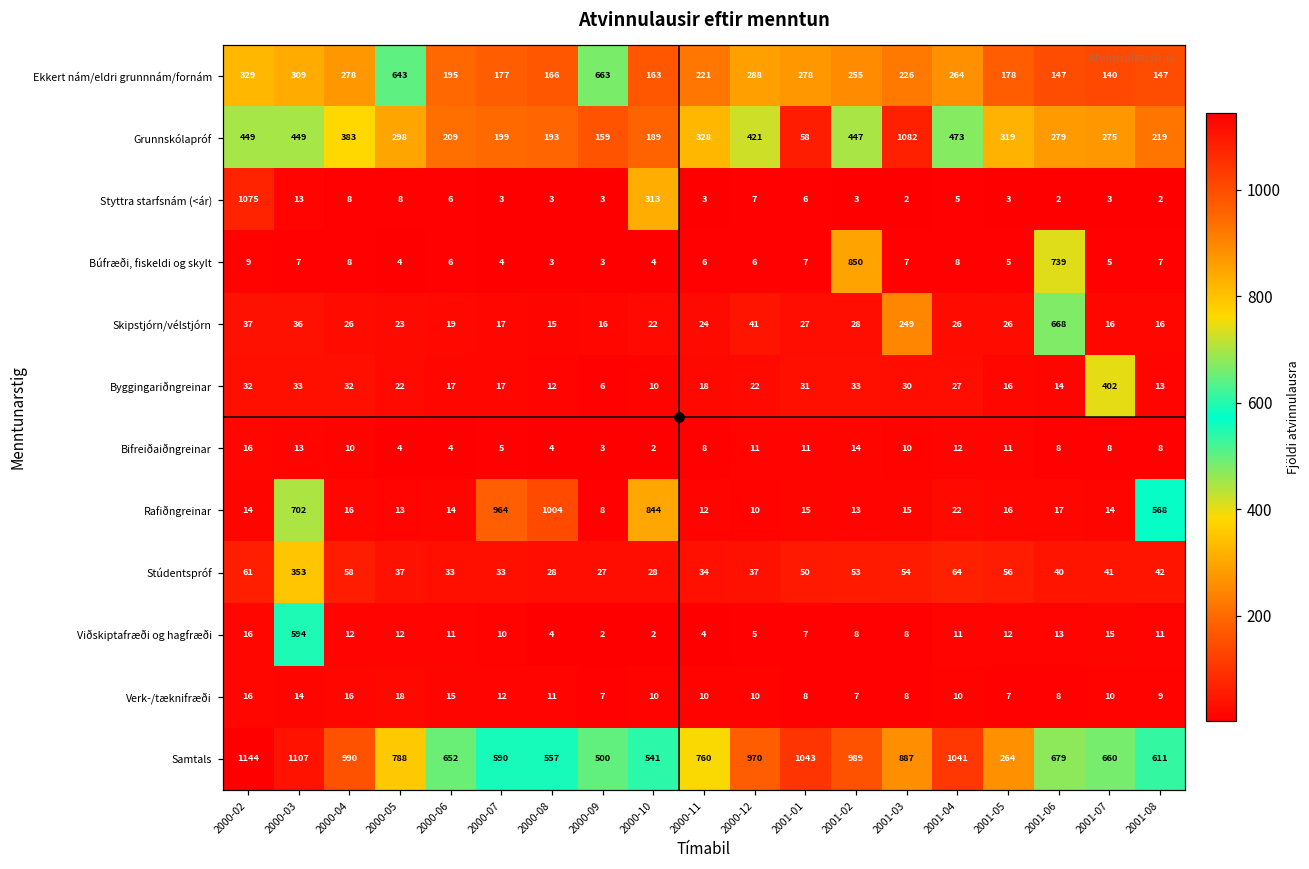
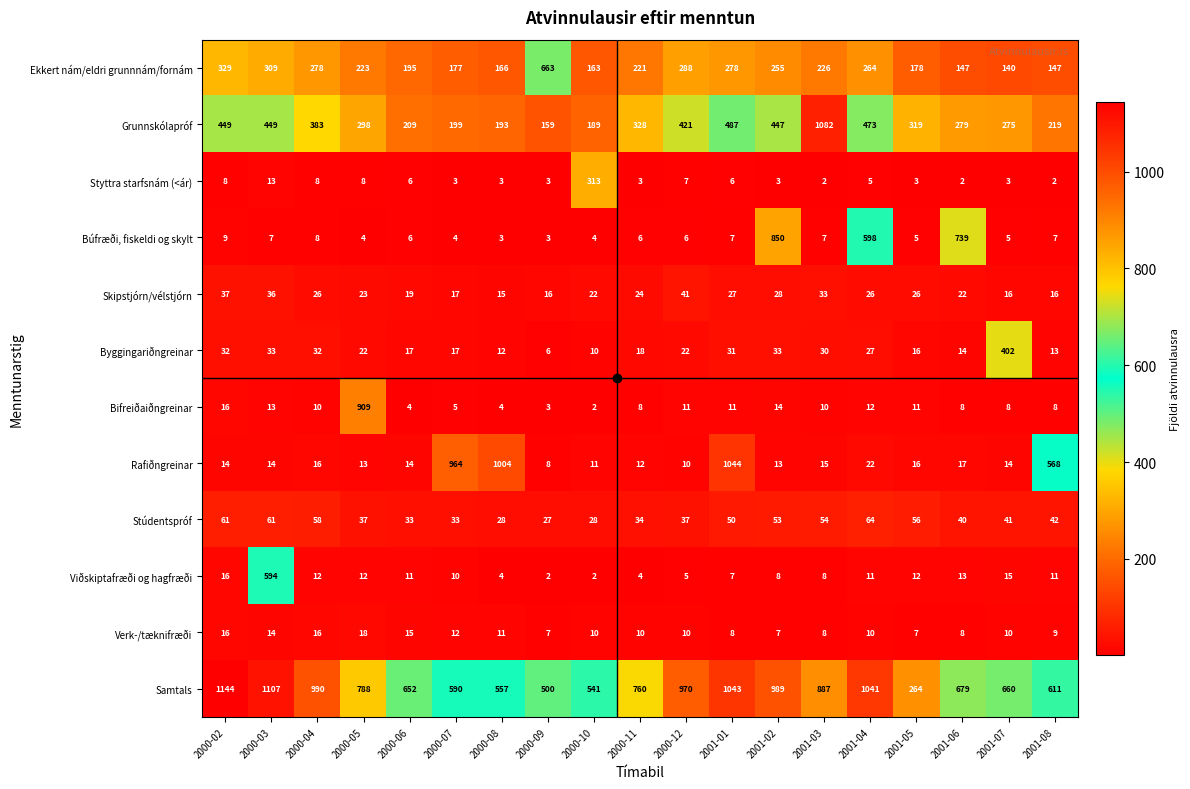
  {
    "Ekkert nám/eldri grunnnám/fornám": {
      "2000-02": 329,
      "2000-03": 309,
      "2000-04": 278,
-     "2000-05": 643,
+     "2000-05": 223,
      "2000-06": 195,
      "2000-07": 177,
      "2000-08": 166,
      "2000-09": 663,
      "2000-10": 163,
      "2000-11": 221,
      "2000-12": 288,
      "2001-01": 278,
      "2001-02": 255,
      "2001-03": 226,
      "2001-04": 264,
      "2001-05": 178,
      "2001-06": 147,
      "2001-08": 147
    },
    "Grunnskólapróf": {
      "2000-02": 449,
      "2000-03": 449,
      "2000-04": 383,
      "2000-05": 298,
      "2000-06": 209,
      "2000-07": 199,
      "2000-08": 193,
      "2000-09": 159,
      "2000-10": 189,
      "2000-11": 328,
      "2000-12": 421,
-     "2001-01": 58,
+     "2001-01": 487,
      "2001-02": 447,
      "2001-03": 1082,
      "2001-04": 473,
      "2001-05": 319,
      "2001-06": 279,
      "2001-07": 275,
      "2001-08": 219
    },
    "Styttra starfsnám (<ár)": {
-     "2000-02": 1075,
+     "2000-02": 8,
      "2000-03": 13,
      "2000-04": 8,
      "2000-05": 8,
      "2000-06": 6,
      "2000-07": 3,
      "2000-08": 3,
      "2000-09": 3,
      "2000-10": 313,
      "2000-11": 3,
      "2000-12": 7,
      "2001-01": 6,
      "2001-02": 3,
      "2001-03": 2,
      "2001-04": 5,
      "2001-05": 3,
      "2001-06": 2,
      "2001-07": 3,
      "2001-08": 2
    },
    "Búfræði, fiskeldi og skylt": {
      "2000-02": 9,
      "2000-03": 7,
      "2000-04": 8,
      "2000-05": 4,
      "2000-06": 6,
      "2000-07": 4,
      "2000-08": 3,
      "2000-09": 3,
      "2000-10": 4,
      "2000-11": 6,
      "2000-12": 6,
      "2001-01": 7,
      "2001-02": 850,
      "2001-03": 7,
-     "2001-04": 8,
+     "2001-04": 598,
      "2001-05": 5,
      "2001-06": 739,
      "2001-07": 5,
      "2001-08": 7
    },
    "Skipstjórn/vélstjórn": {
      "2000-02": 37,
      "2000-03": 36,
      "2000-04": 26,
      "2000-05": 23,
      "2000-06": 19,
      "2000-07": 17,
      "2000-08": 15,
      "2000-09": 16,
      "2000-10": 22,
      "2000-11": 24,
      "2000-12": 41,
      "2001-01": 27,
      "2001-02": 28,
-     "2001-03": 249,
+     "2001-03": 33,
      "2001-04": 26,
      "2001-05": 26,
-     "2001-06": 668,
+     "2001-06": 22,
      "2001-07": 16,
      "2001-08": 16
    },
    "Bifreiðaiðngreinar": {
      "2000-02": 16,
      "2000-03": 13,
      "2000-04": 10,
-     "2000-05": 4,
+     "2000-05": 909,
      "2000-06": 4,
      "2000-07": 5,
      "2000-08": 4,
      "2000-09": 3,
      "2000-10": 2,
      "2000-11": 8,
      "2000-12": 11,
      "2001-01": 11,
      "2001-02": 14,
      "2001-03": 10,
      "2001-04": 12,
      "2001-05": 11,
      "2001-06": 8,
      "2001-07": 8,
      "2001-08": 8
    },
    "Rafiðngreinar": {
      "2000-02": 14,
-     "2000-03": 702,
+     "2000-03": 14,
      "2000-04": 16,
      "2000-05": 13,
      "2000-06": 14,
      "2000-07": 964,
      "2000-08": 1004,
      "2000-09": 8,
-     "2000-10": 844,
+     "2000-10": 11,
      "2000-11": 12,
      "2000-12": 10,
-     "2001-01": 15,
+     "2001-01": 1044,
      "2001-02": 13,
      "2001-03": 15,
      "2001-04": 22,
      "2001-05": 16,
      "2001-06": 17,
      "2001-07": 14,
      "2001-08": 568
    },
    "Stúdentspróf": {
      "2000-02": 61,
-     "2000-03": 353,
+     "2000-03": 61,
      "2000-04": 58,
      "2000-05": 37,
      "2000-06": 33,
      "2000-07": 33,
      "2000-08": 28,
      "2000-09": 27,
      "2000-10": 28,
      "2000-11": 34,
      "2000-12": 37,
      "2001-01": 50,
      "2001-02": 53,
      "2001-03": 54,
      "2001-04": 64,
      "2001-05": 56,
      "2001-06": 40,
      "2001-07": 41,
      "2001-08": 42
    }
  }
